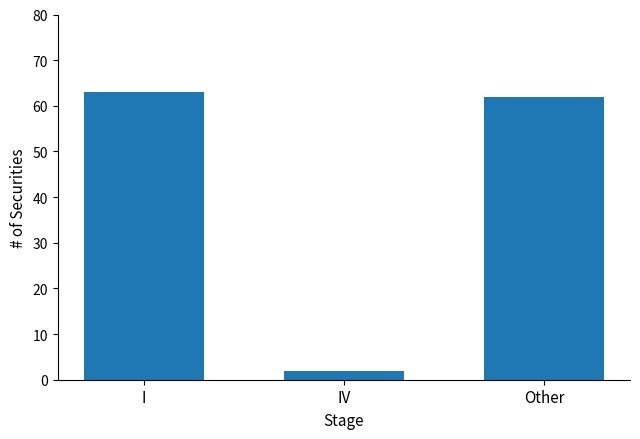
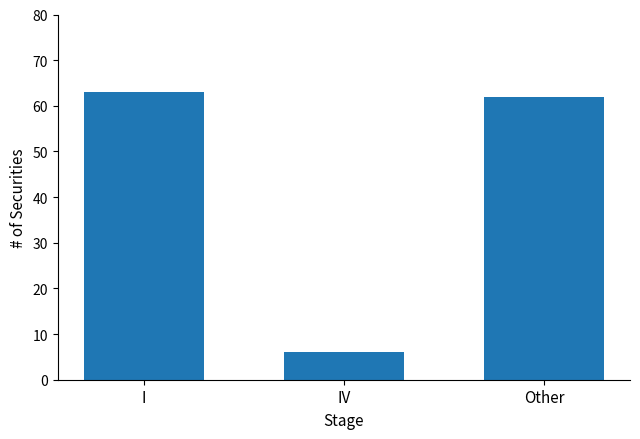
  {
    "I": 63,
-   "IV": 2,
+   "IV": 6,
    "Other": 62
  }
